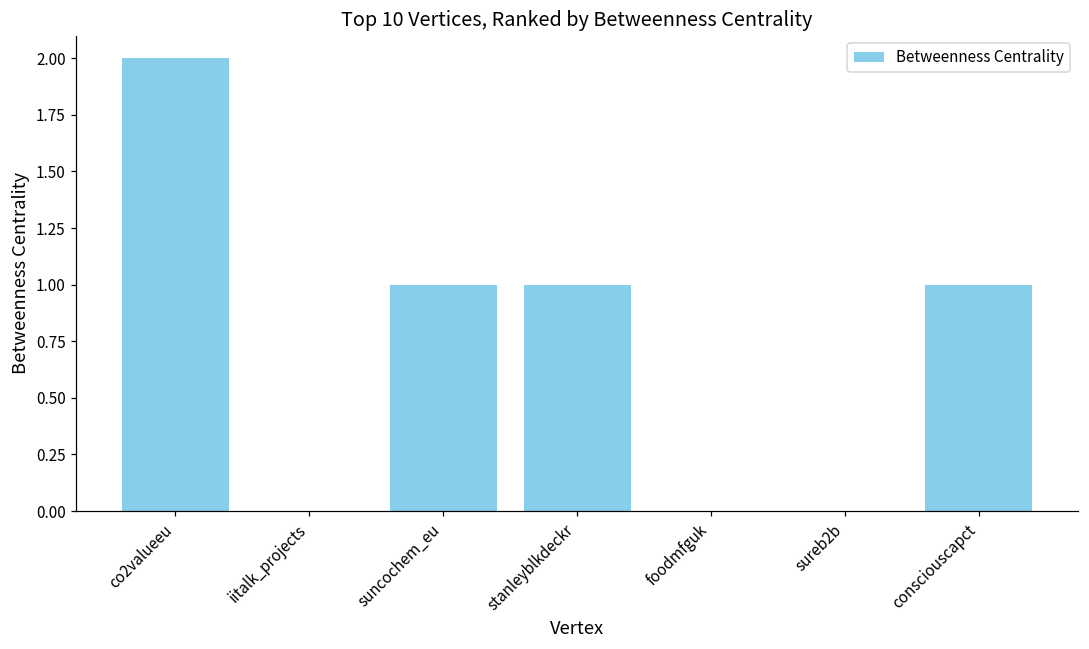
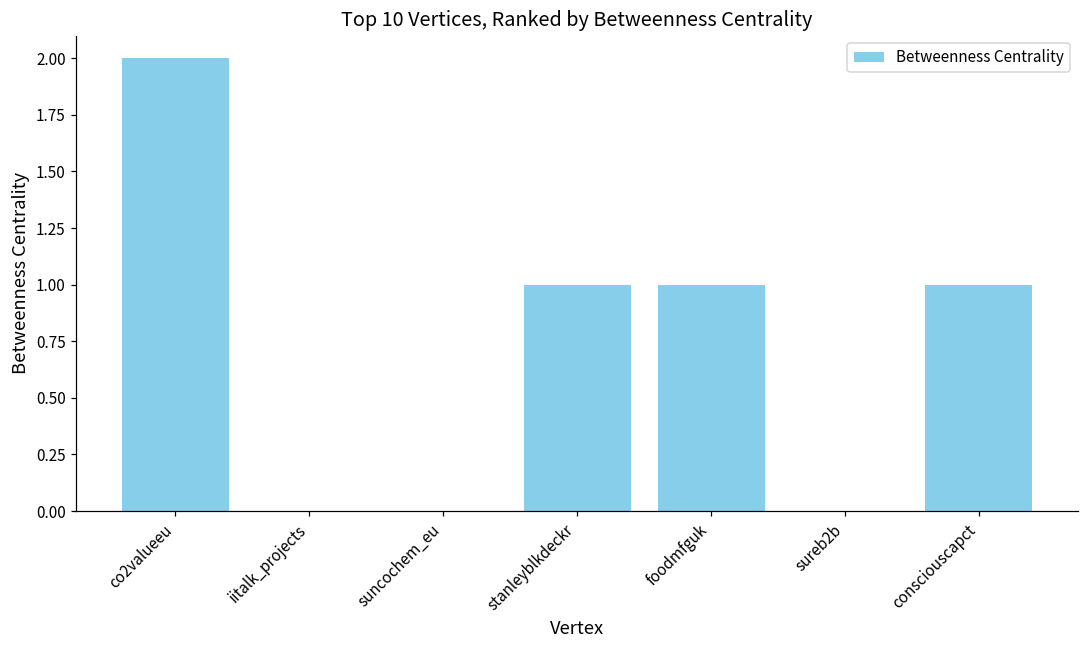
  {
    "co2valueeu": 2,
    "iitalk_projects": 0,
-   "suncochem_eu": 1,
+   "suncochem_eu": 0,
    "stanleyblkdeckr": 1,
-   "foodmfguk": 0,
+   "foodmfguk": 1,
    "sureb2b": 0,
    "consciouscapct": 1
  }
